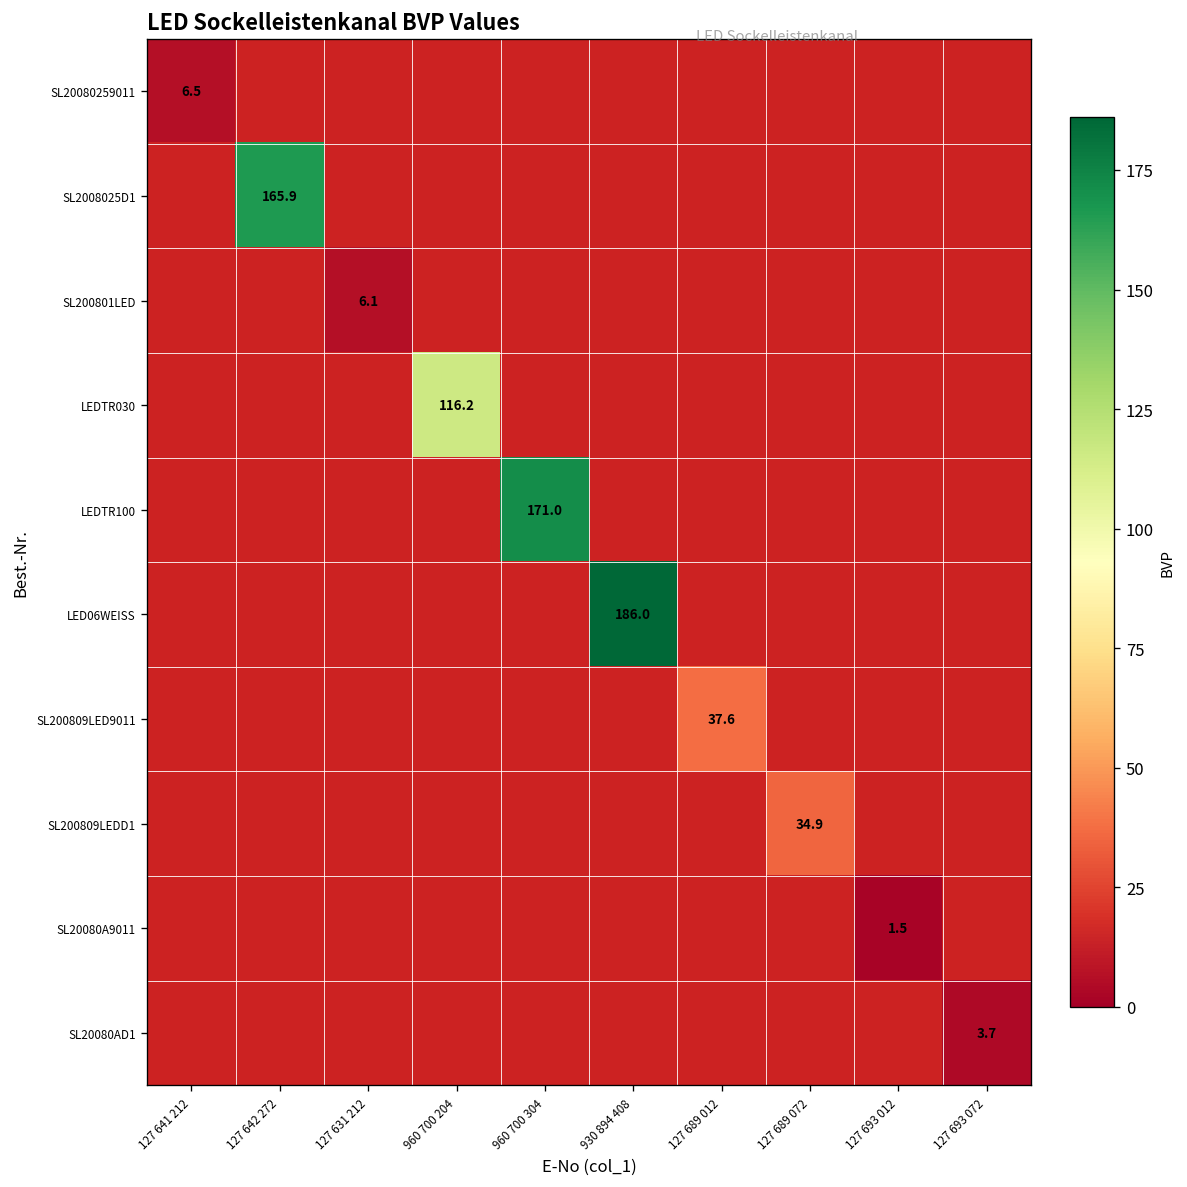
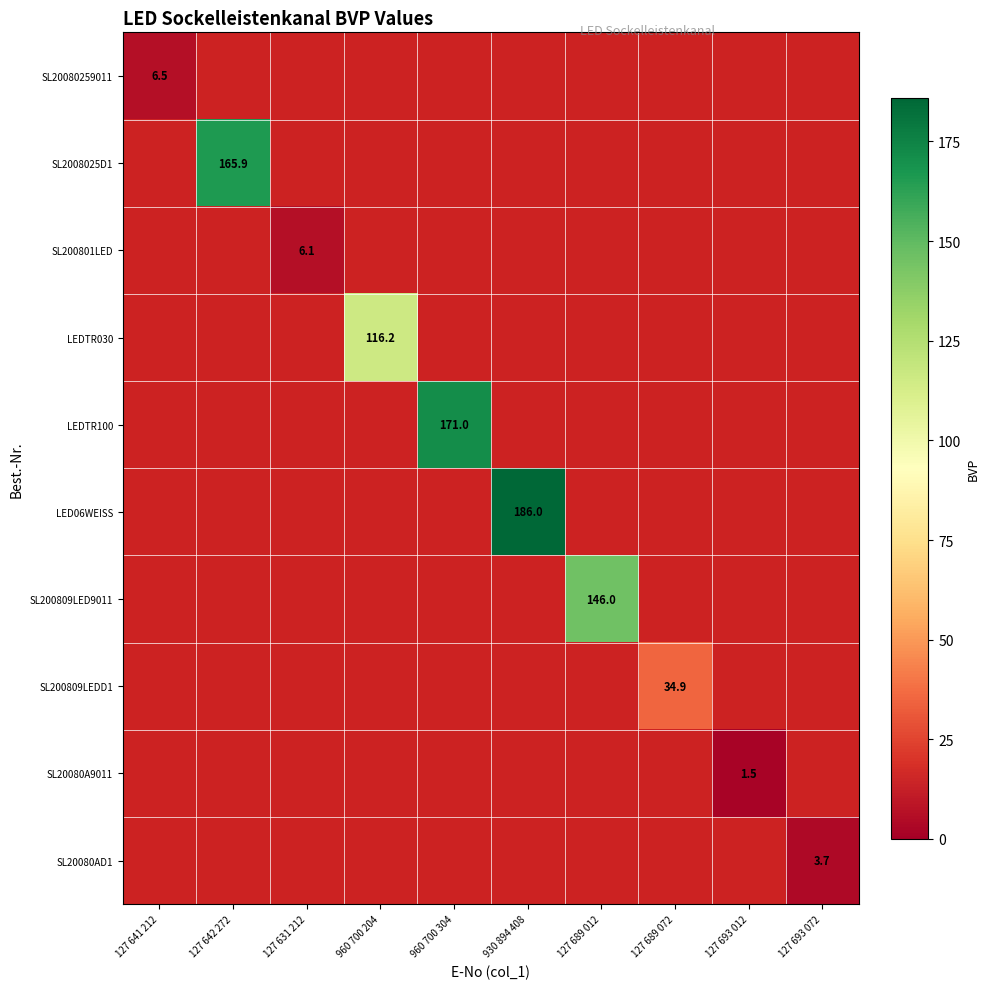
  {
    "SL20080259011": {
      "127 641 212": 6.5
    },
    "SL2008025D1": {
      "127 642 272": 165.9
    },
    "SL200801LED": {
      "127 631 212": 6.1
    },
    "LEDTR030": {
      "960 700 204": 116.2
    },
    "LEDTR100": {
      "960 700 304": 171.0
    },
    "LED06WEISS": {
      "930 894 408": 186.0
    },
    "SL200809LED9011": {
-     "127 689 012": 37.6
+     "127 689 012": 146.0
    },
    "SL200809LEDD1": {
      "127 689 072": 34.9
    },
    "SL20080A9011": {
      "127 693 012": 1.5
    },
    "SL20080AD1": {
      "127 693 072": 3.7
    }
  }
